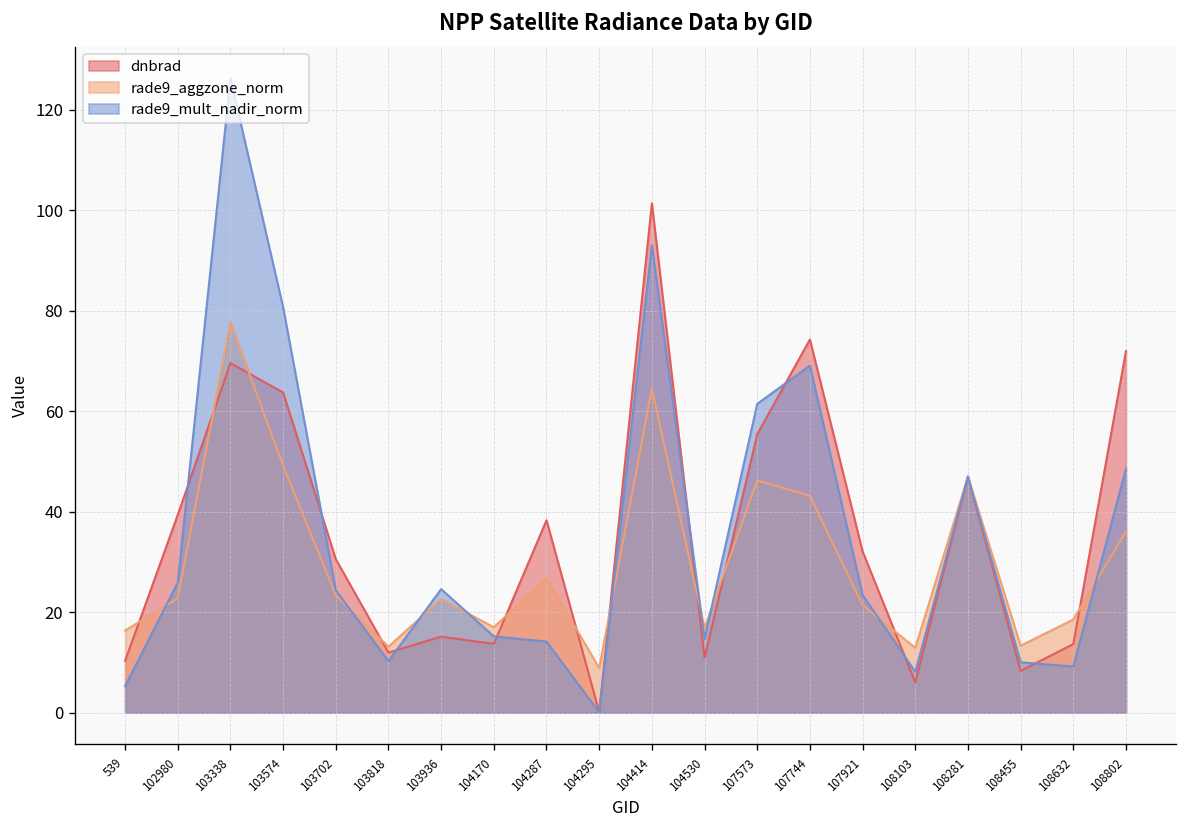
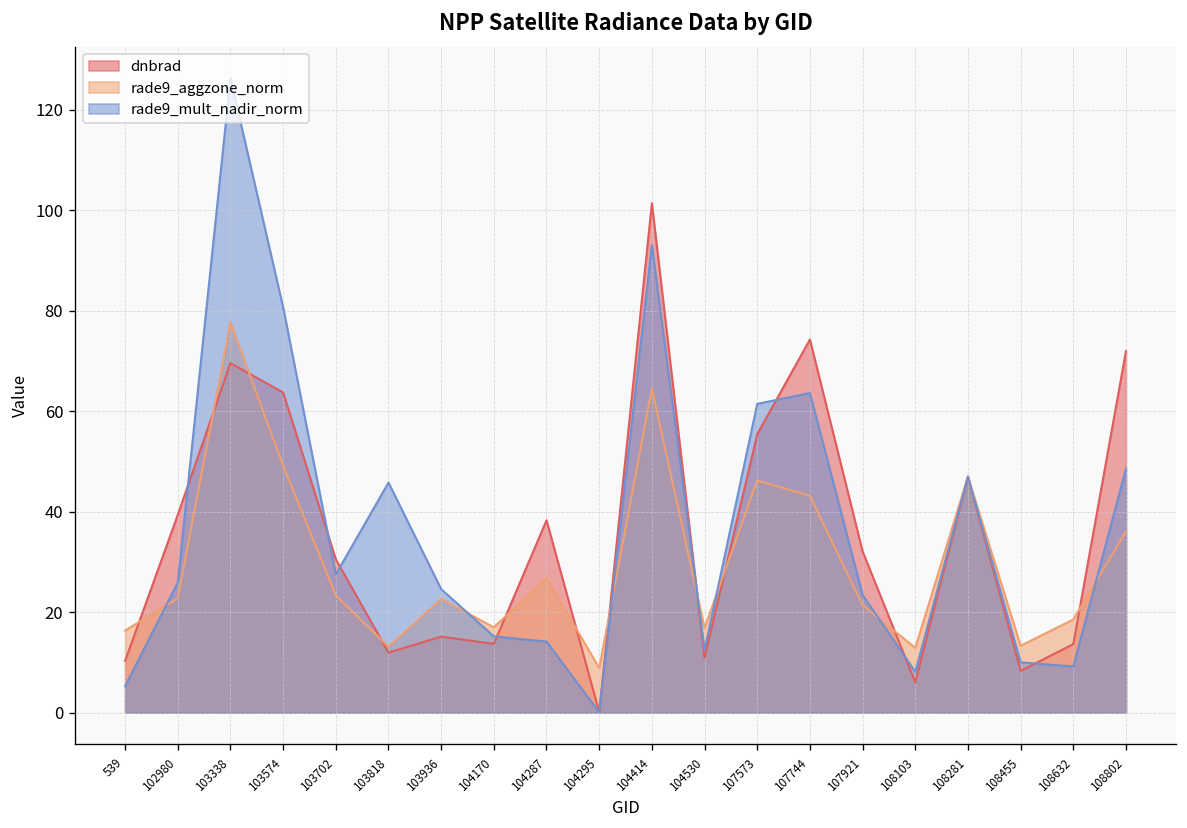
  {
    "rade9_mult_nadir_norm": {
      "539": 5,
      "102980": 26,
      "103574": 81,
-     "103702": 24,
-     "103818": 10,
+     "103702": 28,
+     "103818": 46,
      "103936": 25,
      "104170": 15,
      "104287": 14,
      "104414": 93,
-     "104530": 15,
+     "104530": 12,
      "107573": 61,
-     "107744": 69,
+     "107744": 64,
      "107921": 23,
      "108103": 8,
      "108455": 10,
      "108632": 9,
      "108802": 49
    }
  }
